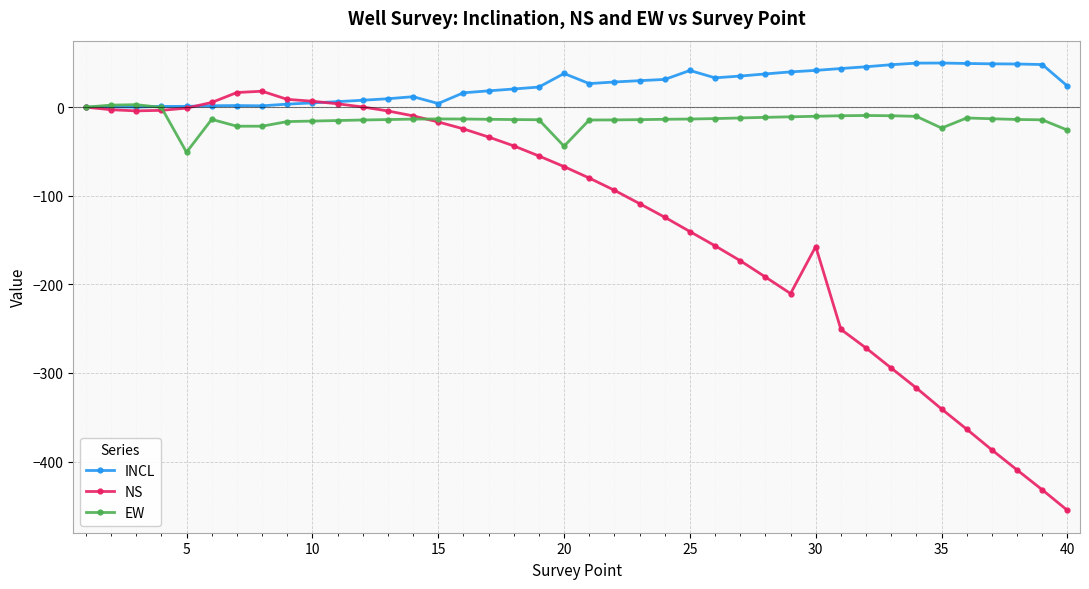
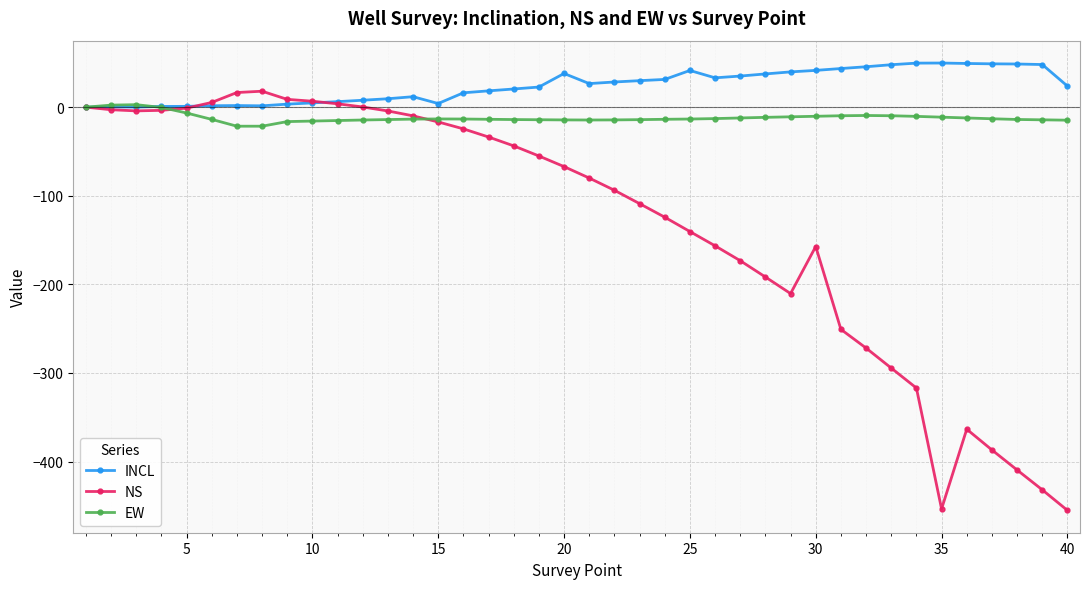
  {
    "INCL": {
      "15": 0,
      "20": 40,
      "25": 40,
      "30": 40,
      "35": 50,
      "40": 20
    },
    "NS": {
      "15": -20,
      "20": -70,
      "25": -140,
      "30": -160,
-     "35": -340,
+     "35": -450,
      "40": -460
    },
    "EW": {
-     "5": -50,
+     "5": -10,
      "10": -20,
      "15": -10,
-     "20": -40,
+     "20": -10,
      "25": -10,
      "30": -10,
-     "35": -20,
-     "40": -30
+     "35": -10,
+     "40": -10
    }
  }
